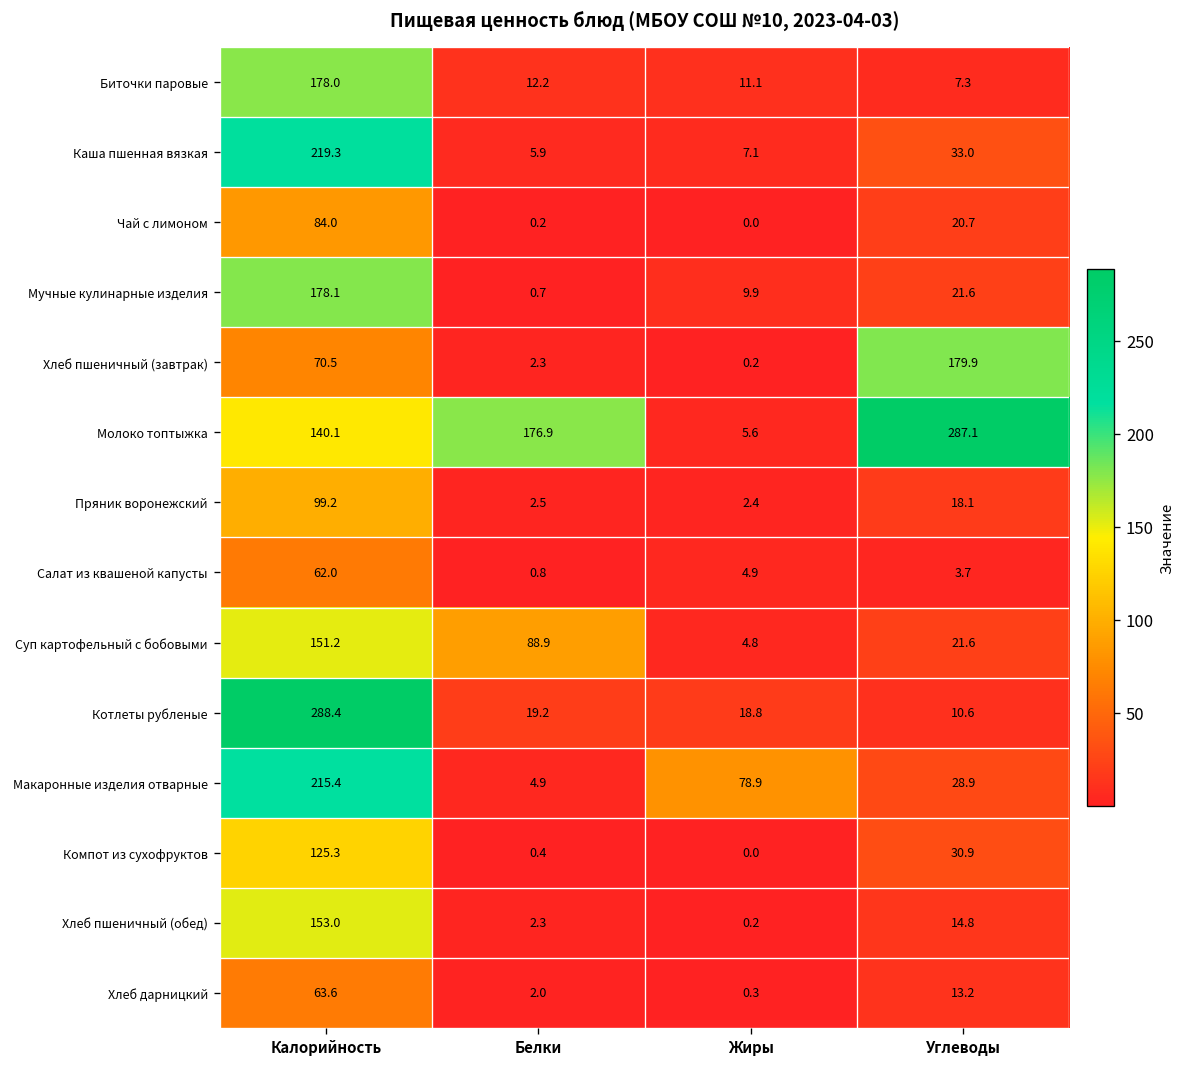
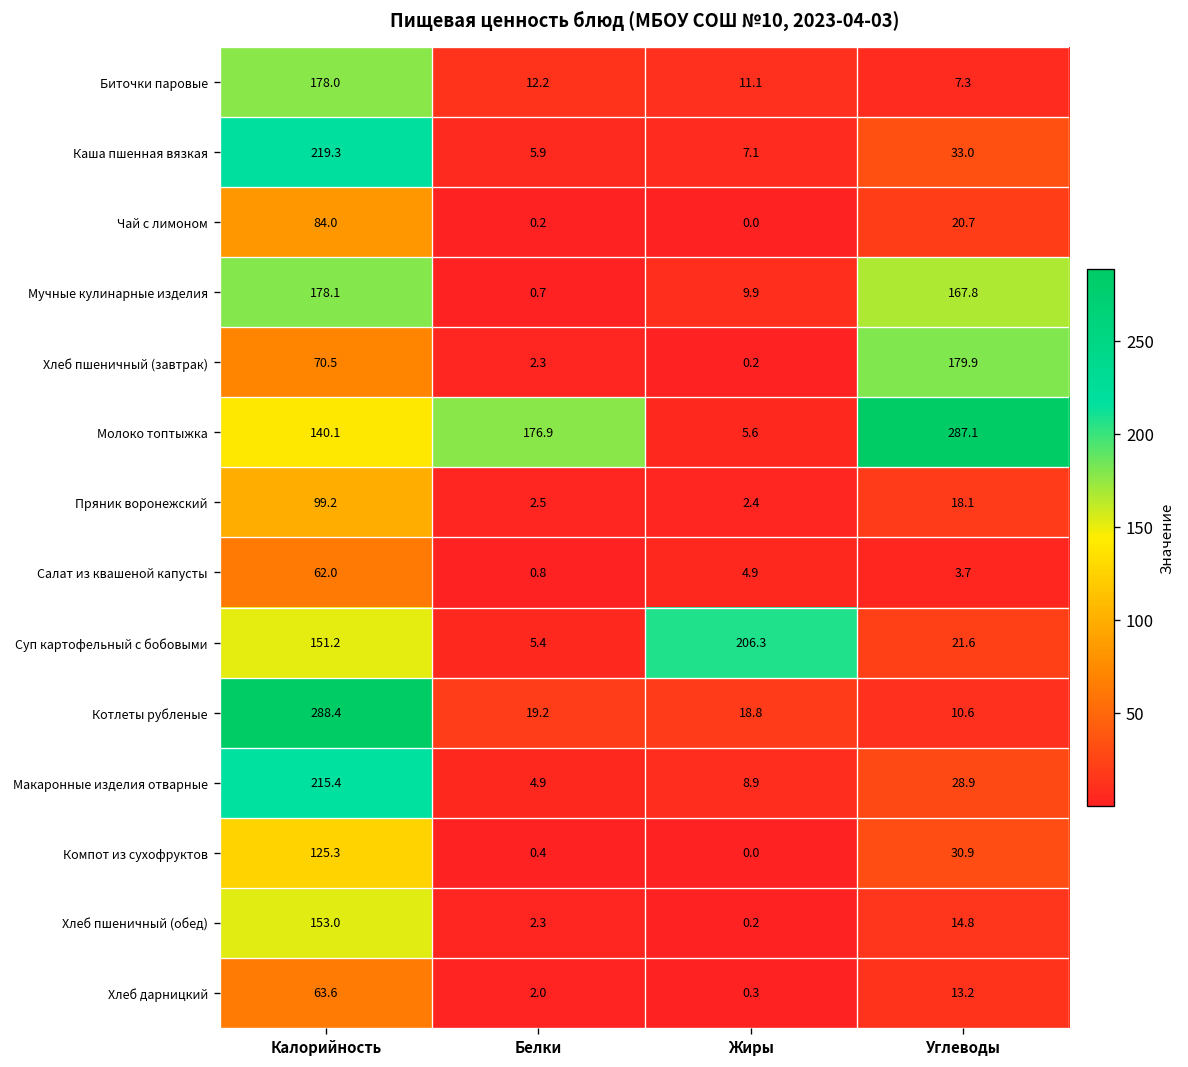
  {
    "Биточки паровые": {
      "Калорийность": 178.0,
      "Белки": 12.2,
      "Жиры": 11.1,
      "Углеводы": 7.3
    },
    "Каша пшенная вязкая": {
      "Калорийность": 219.3,
      "Белки": 5.9,
      "Жиры": 7.1,
      "Углеводы": 33.0
    },
    "Чай с лимоном": {
      "Калорийность": 84.0,
      "Белки": 0.2,
      "Жиры": 0.0,
      "Углеводы": 20.7
    },
    "Мучные кулинарные изделия": {
      "Калорийность": 178.1,
      "Белки": 0.7,
      "Жиры": 9.9,
-     "Углеводы": 21.6
+     "Углеводы": 167.8
    },
    "Хлеб пшеничный (завтрак)": {
      "Калорийность": 70.5,
      "Белки": 2.3,
      "Жиры": 0.2,
      "Углеводы": 179.9
    },
    "Молоко топтыжка": {
      "Калорийность": 140.1,
      "Белки": 176.9,
      "Жиры": 5.6,
      "Углеводы": 287.1
    },
    "Пряник воронежский": {
      "Калорийность": 99.2,
      "Белки": 2.5,
      "Жиры": 2.4,
      "Углеводы": 18.1
    },
    "Салат из квашеной капусты": {
      "Калорийность": 62.0,
      "Белки": 0.8,
      "Жиры": 4.9,
      "Углеводы": 3.7
    },
    "Суп картофельный с бобовыми": {
      "Калорийность": 151.2,
-     "Белки": 88.9,
-     "Жиры": 4.8,
+     "Белки": 5.4,
+     "Жиры": 206.3,
      "Углеводы": 21.6
    },
    "Котлеты рубленые": {
      "Калорийность": 288.4,
      "Белки": 19.2,
      "Жиры": 18.8,
      "Углеводы": 10.6
    },
    "Макаронные изделия отварные": {
      "Калорийность": 215.4,
      "Белки": 4.9,
-     "Жиры": 78.9,
+     "Жиры": 8.9,
      "Углеводы": 28.9
    },
    "Компот из сухофруктов": {
      "Калорийность": 125.3,
      "Белки": 0.4,
      "Жиры": 0.0,
      "Углеводы": 30.9
    },
    "Хлеб пшеничный (обед)": {
      "Калорийность": 153.0,
      "Белки": 2.3,
      "Жиры": 0.2,
      "Углеводы": 14.8
    },
    "Хлеб дарницкий": {
      "Калорийность": 63.6,
      "Белки": 2.0,
      "Жиры": 0.3,
      "Углеводы": 13.2
    }
  }
